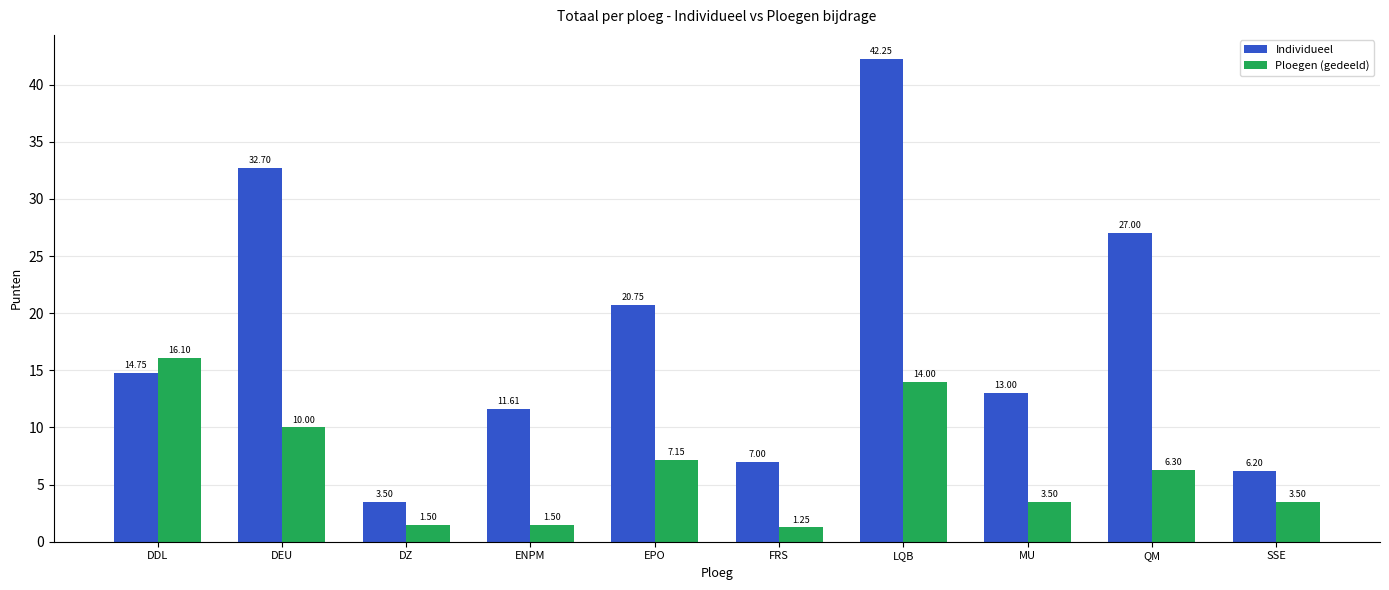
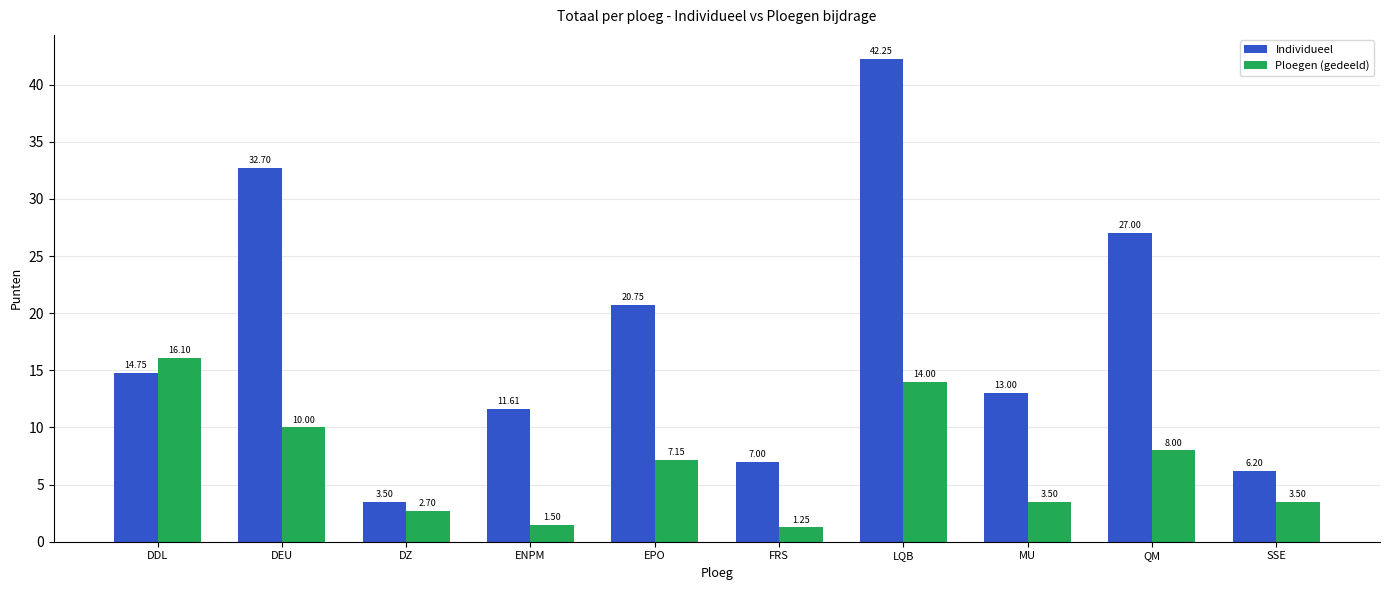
  {
    "Individueel": {
      "DDL": 14.75,
      "DEU": 32.70,
      "DZ": 3.50,
      "ENPM": 11.61,
      "EPO": 20.75,
      "FRS": 7.00,
      "LQB": 42.25,
      "MU": 13.00,
      "QM": 27.00,
      "SSE": 6.20
    },
    "Ploegen (gedeeld)": {
      "DDL": 16.10,
      "DEU": 10.00,
-     "DZ": 1.50,
+     "DZ": 2.70,
      "ENPM": 1.50,
      "EPO": 7.15,
      "FRS": 1.25,
      "LQB": 14.00,
      "MU": 3.50,
-     "QM": 6.30,
+     "QM": 8.00,
      "SSE": 3.50
    }
  }
